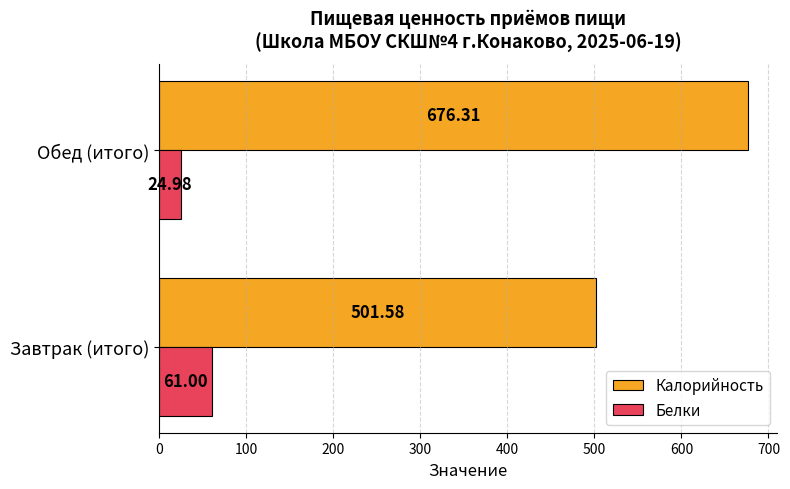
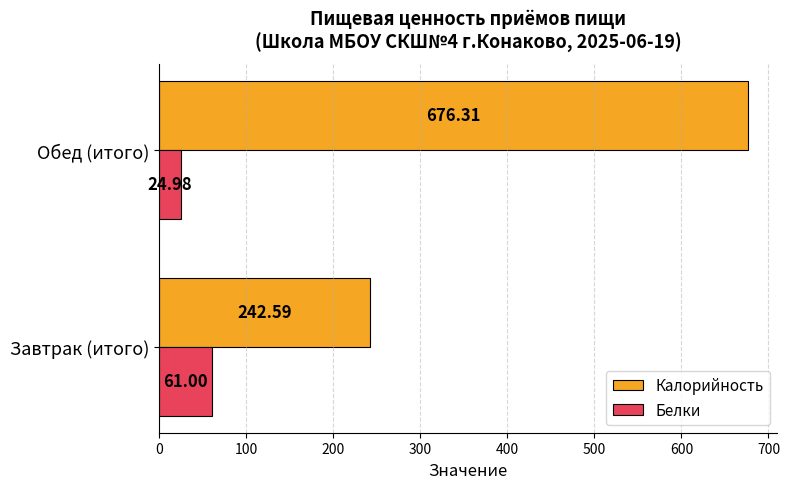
  {
    "Калорийность": {
      "Обед (итого)": 676.31,
-     "Завтрак (итого)": 501.58
+     "Завтрак (итого)": 242.59
    },
    "Белки": {
      "Обед (итого)": 24.98,
      "Завтрак (итого)": 61.00
    }
  }
